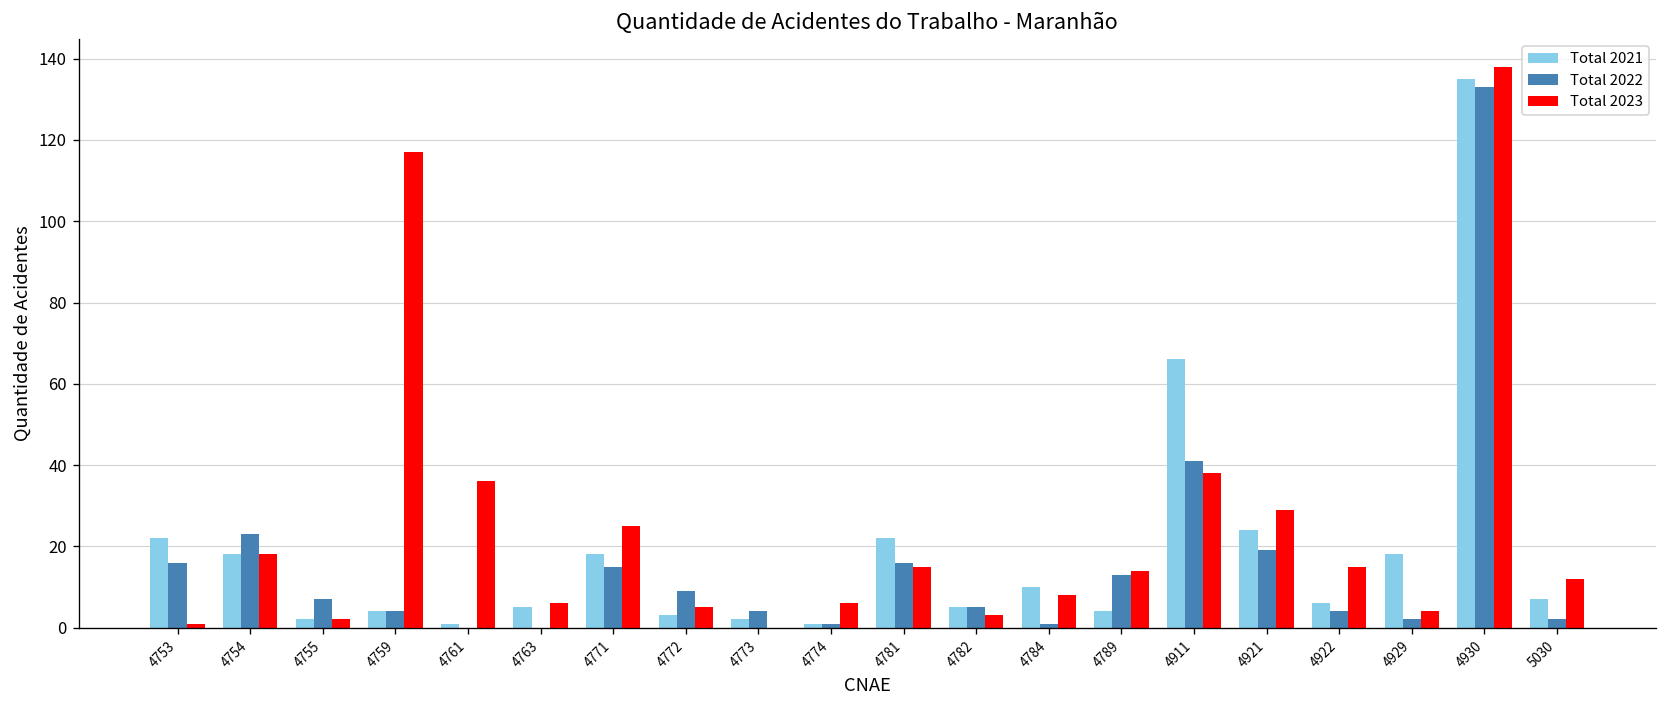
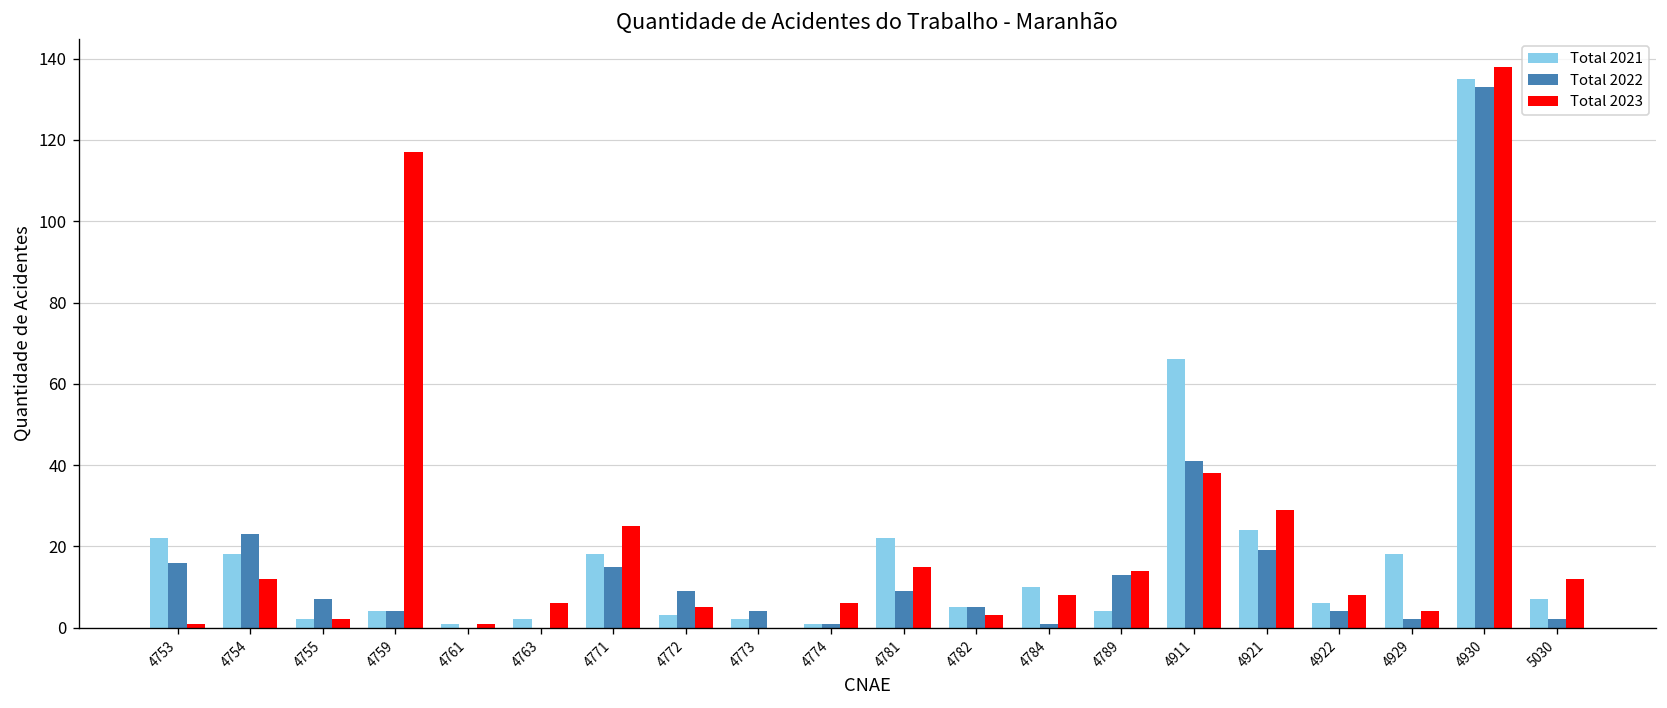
  {
    "Total 2021": {
      "4753": 22,
      "4754": 18,
      "4755": 2,
      "4759": 4,
      "4761": 1,
-     "4763": 5,
+     "4763": 2,
      "4771": 18,
      "4772": 3,
      "4773": 2,
      "4774": 1,
      "4781": 22,
      "4782": 5,
      "4784": 10,
      "4789": 4,
      "4911": 66,
      "4921": 24,
      "4922": 6,
      "4929": 18,
      "4930": 135,
      "5030": 7
    },
    "Total 2022": {
      "4753": 16,
      "4754": 23,
      "4755": 7,
      "4759": 4,
      "4761": 0,
      "4763": 0,
      "4771": 15,
      "4772": 9,
      "4773": 4,
      "4774": 1,
-     "4781": 16,
+     "4781": 9,
      "4782": 5,
      "4784": 1,
      "4789": 13,
      "4911": 41,
      "4921": 19,
      "4922": 4,
      "4929": 2,
      "4930": 133,
      "5030": 2
    },
    "Total 2023": {
      "4753": 1,
-     "4754": 18,
+     "4754": 12,
      "4755": 2,
      "4759": 117,
-     "4761": 36,
+     "4761": 1,
      "4763": 6,
      "4771": 25,
      "4772": 5,
      "4773": 0,
      "4774": 6,
      "4781": 15,
      "4782": 3,
      "4784": 8,
      "4789": 14,
      "4911": 38,
      "4921": 29,
-     "4922": 15,
+     "4922": 8,
      "4929": 4,
      "4930": 138,
      "5030": 12
    }
  }
